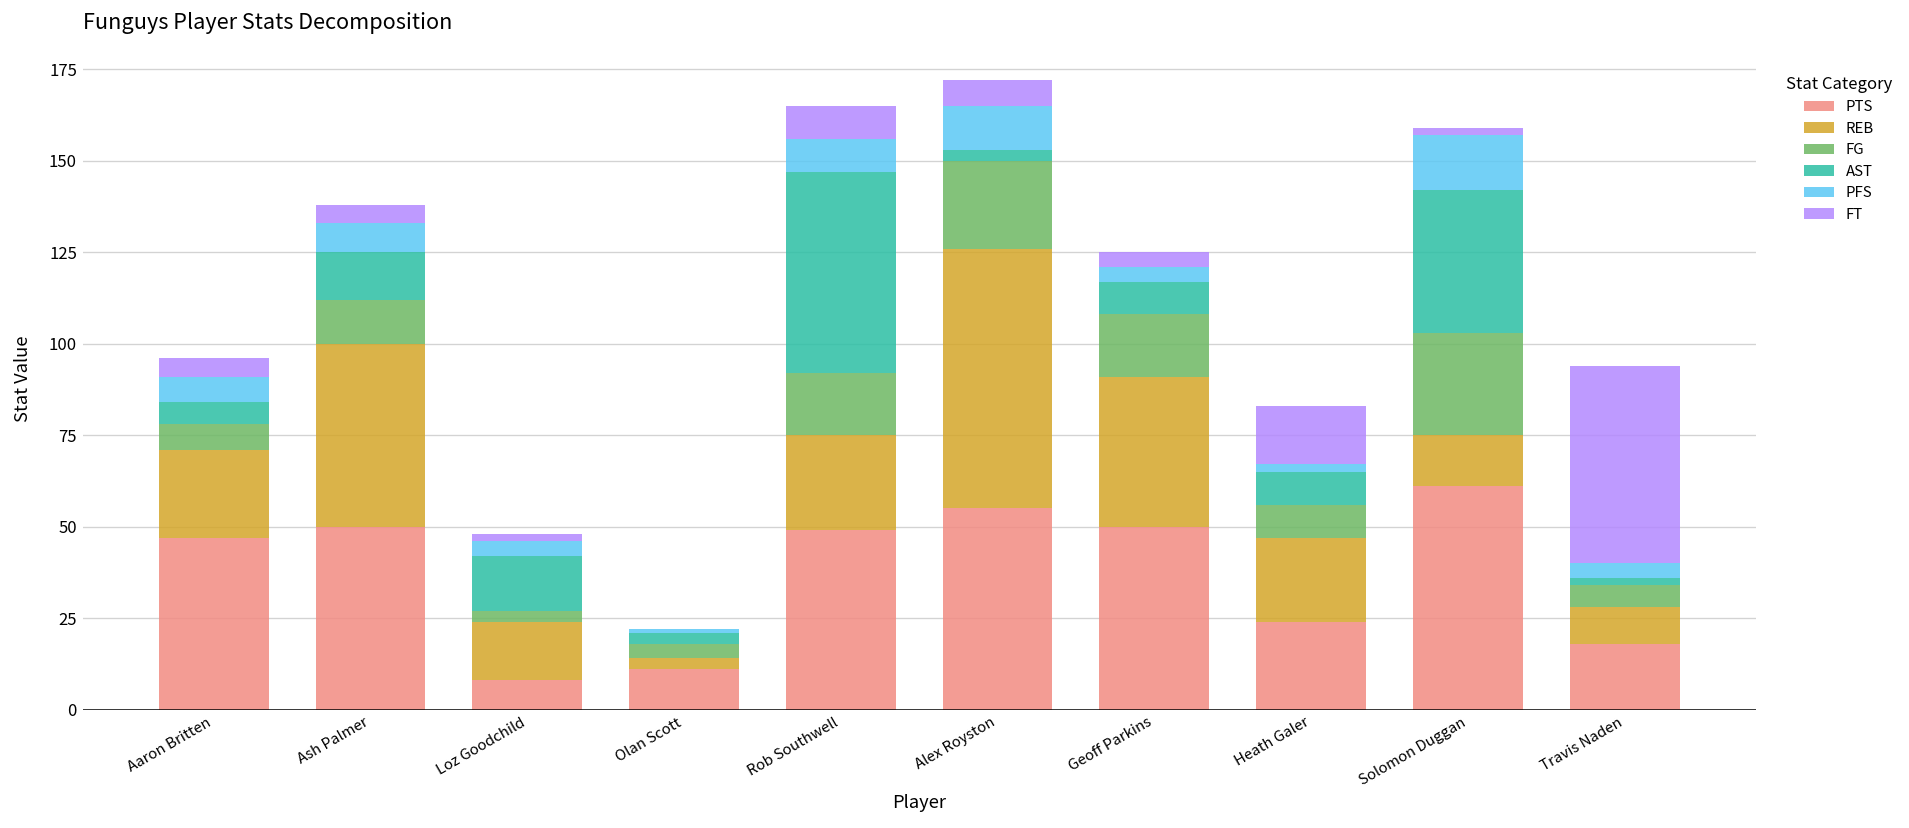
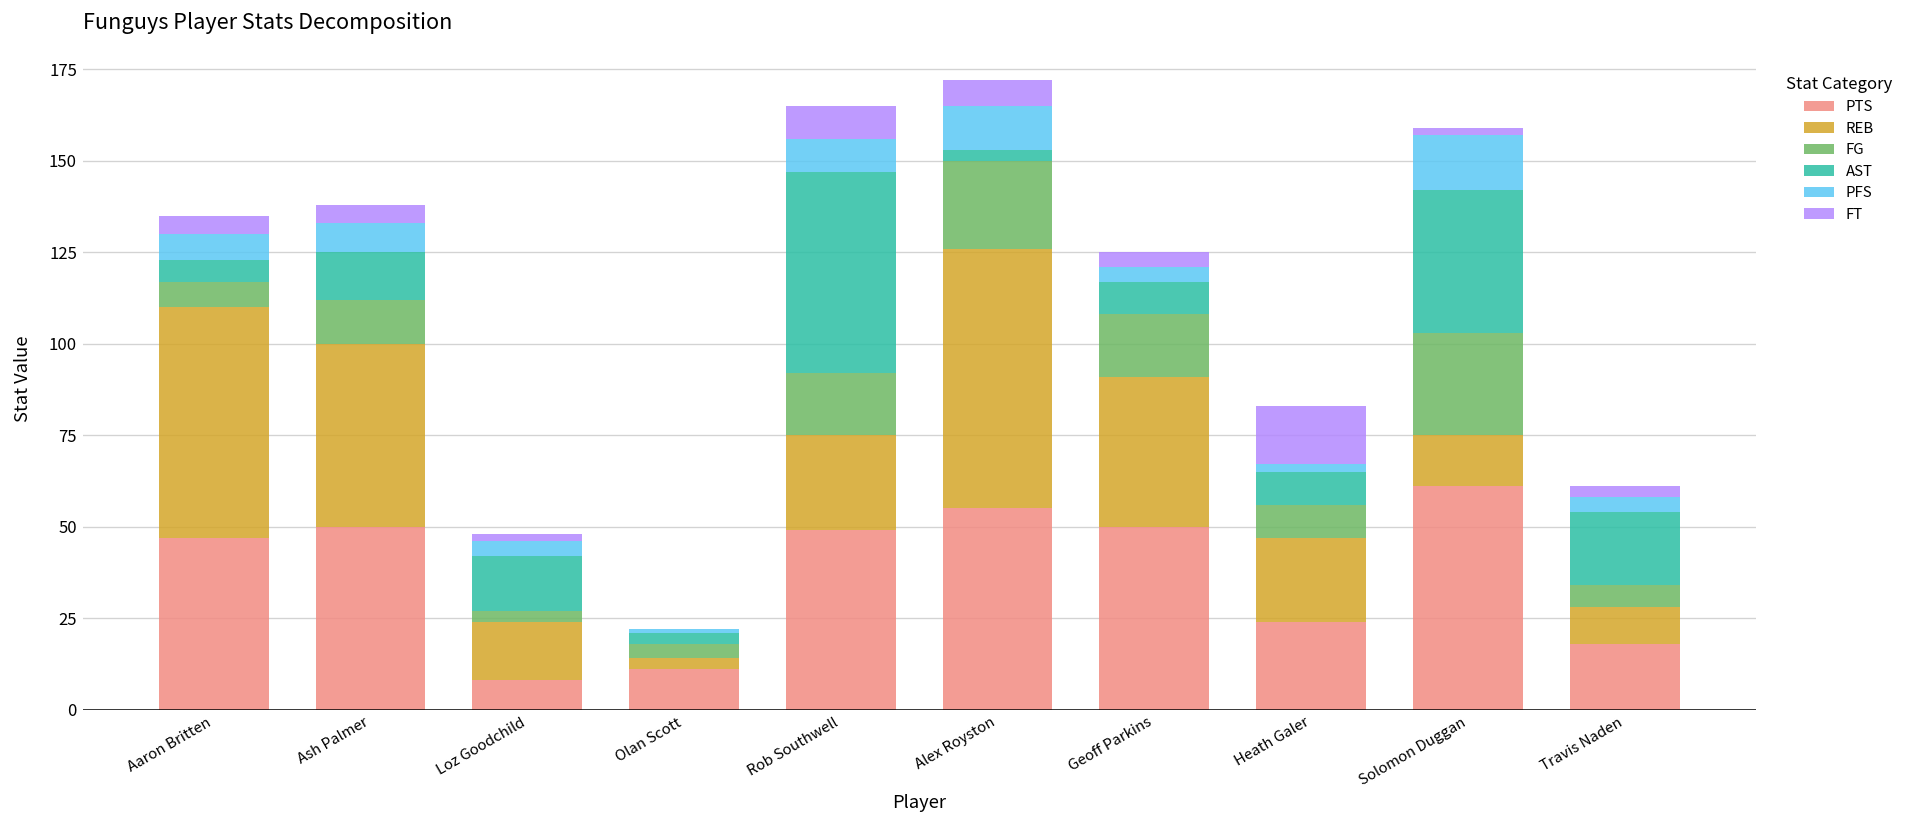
  {
    "REB": {
-     "Aaron Britten": 24,
+     "Aaron Britten": 63,
      "Ash Palmer": 50,
      "Loz Goodchild": 16,
      "Olan Scott": 3,
      "Rob Southwell": 26,
      "Alex Royston": 71,
      "Geoff Parkins": 41,
      "Heath Galer": 23,
      "Solomon Duggan": 14,
      "Travis Naden": 10
    },
    "FG": {
      "Aaron Britten": 7,
      "Ash Palmer": 12,
      "Loz Goodchild": 3,
      "Olan Scott": 4,
      "Rob Southwell": 17,
      "Alex Royston": 24,
      "Geoff Parkins": 17,
      "Heath Galer": 9,
      "Solomon Duggan": 28,
      "Travis Naden": 6
    },
    "AST": {
      "Aaron Britten": 6,
      "Ash Palmer": 13,
      "Loz Goodchild": 15,
      "Olan Scott": 3,
      "Rob Southwell": 55,
      "Alex Royston": 3,
      "Geoff Parkins": 9,
      "Heath Galer": 9,
      "Solomon Duggan": 39,
-     "Travis Naden": 2
+     "Travis Naden": 20
    },
    "PFS": {
      "Aaron Britten": 7,
      "Ash Palmer": 8,
      "Loz Goodchild": 4,
      "Olan Scott": 1,
      "Rob Southwell": 9,
      "Alex Royston": 12,
      "Geoff Parkins": 4,
      "Heath Galer": 2,
      "Solomon Duggan": 15,
      "Travis Naden": 4
    },
    "FT": {
      "Aaron Britten": 5,
      "Ash Palmer": 5,
      "Loz Goodchild": 2,
      "Olan Scott": 0,
      "Rob Southwell": 9,
      "Alex Royston": 7,
      "Geoff Parkins": 4,
      "Heath Galer": 16,
      "Solomon Duggan": 2,
-     "Travis Naden": 54
+     "Travis Naden": 3
    }
  }
